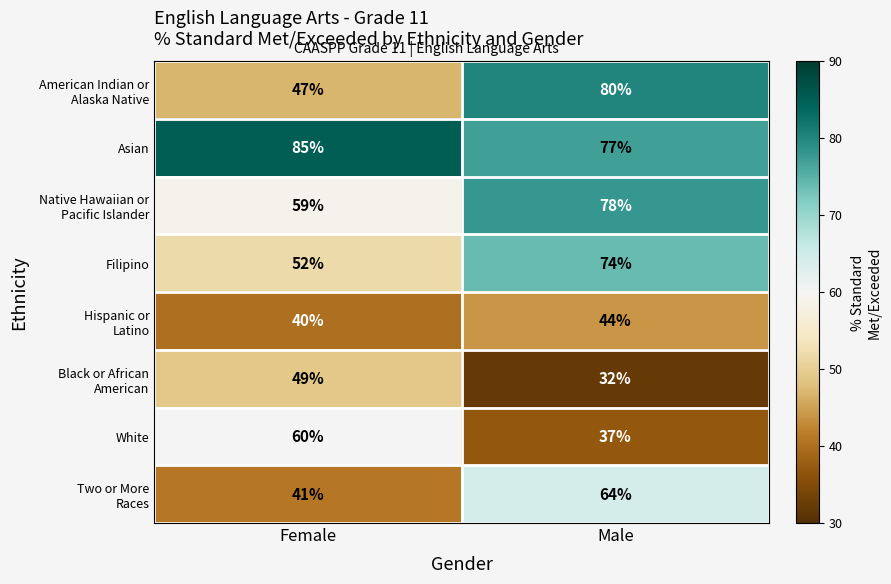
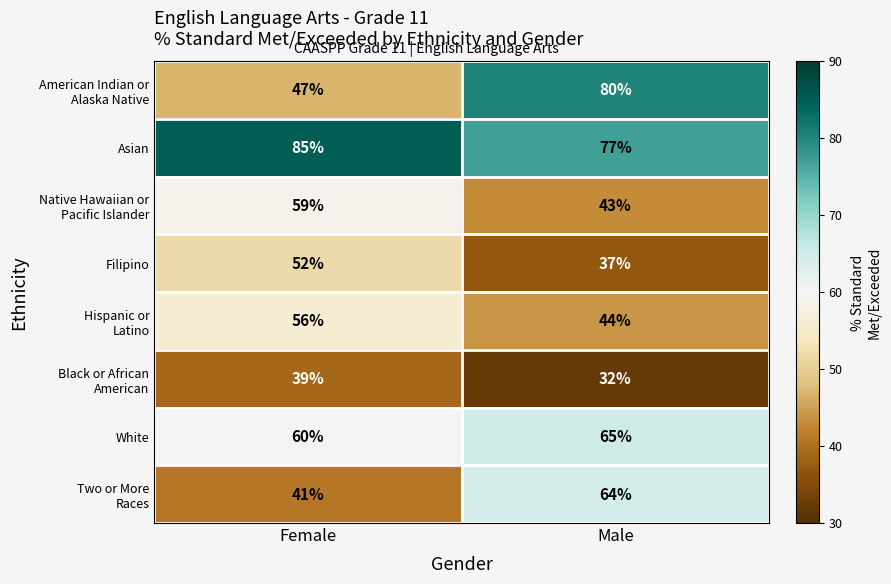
  {
    "American Indian or Alaska Native": {
      "Female": "47%",
      "Male": "80%"
    },
    "Asian": {
      "Female": "85%",
      "Male": "77%"
    },
    "Native Hawaiian or Pacific Islander": {
      "Female": "59%",
-     "Male": "78%"
+     "Male": "43%"
    },
    "Filipino": {
      "Female": "52%",
-     "Male": "74%"
+     "Male": "37%"
    },
    "Hispanic or Latino": {
-     "Female": "40%",
+     "Female": "56%",
      "Male": "44%"
    },
    "Black or African American": {
-     "Female": "49%",
+     "Female": "39%",
      "Male": "32%"
    },
    "White": {
      "Female": "60%",
-     "Male": "37%"
+     "Male": "65%"
    },
    "Two or More Races": {
      "Female": "41%",
      "Male": "64%"
    }
  }
